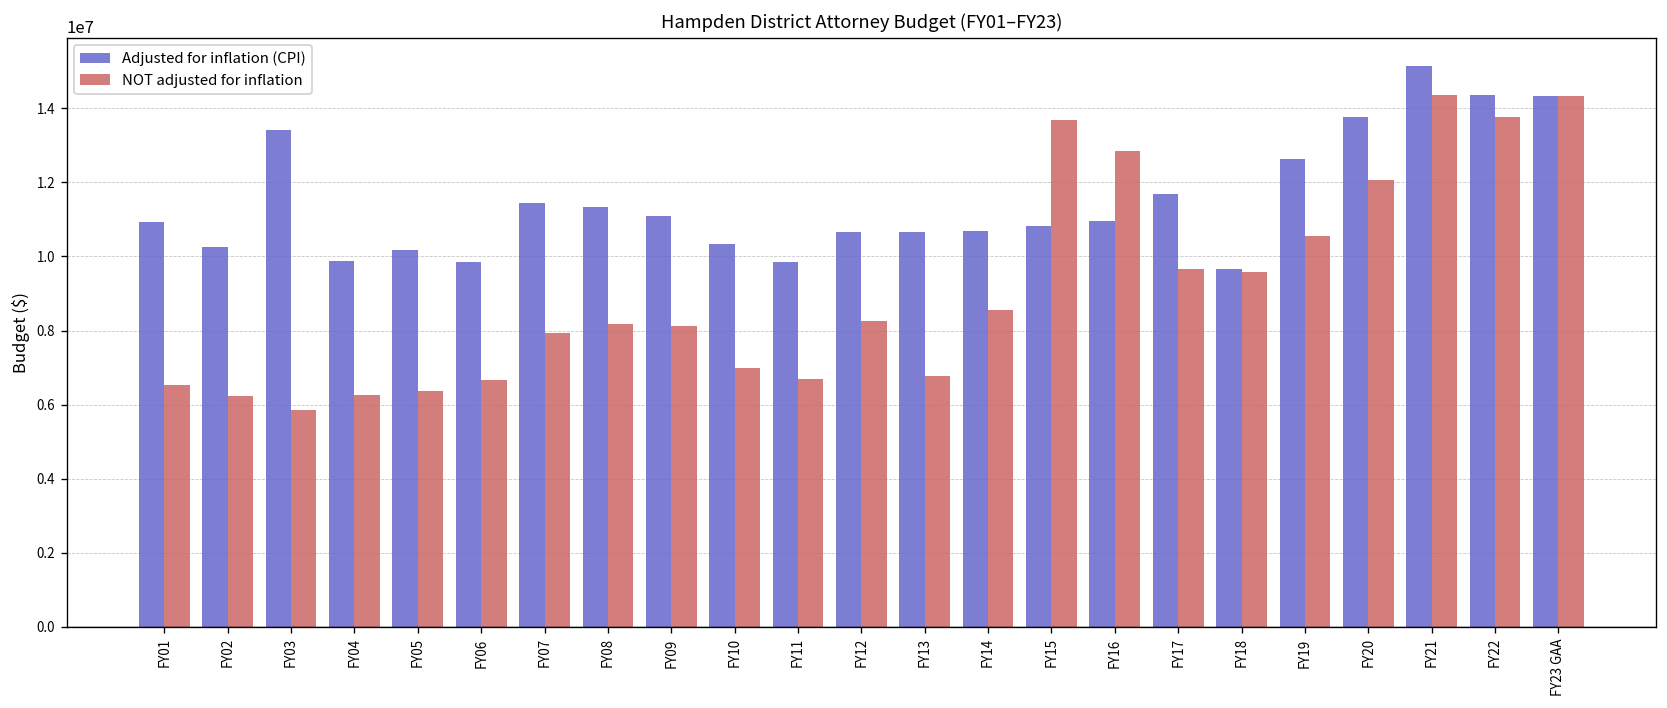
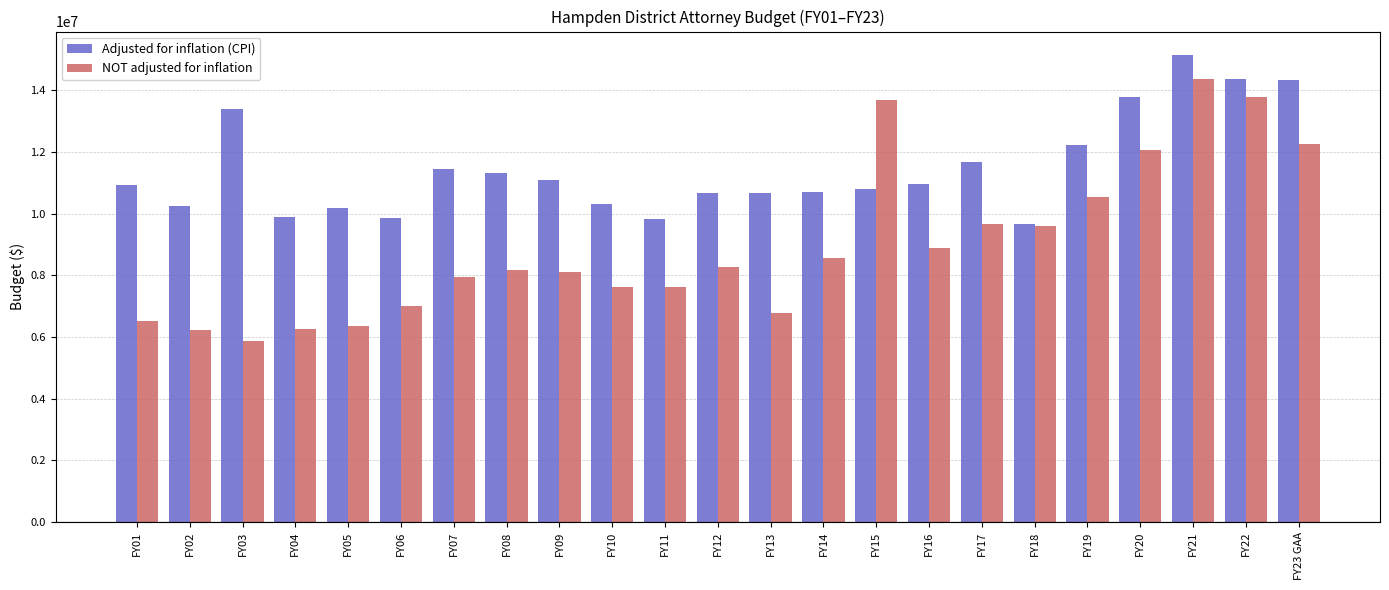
  {
    "Adjusted for inflation (CPI)": {
      "FY01": 10900000,
      "FY02": 10300000,
      "FY03": 13400000,
      "FY04": 9900000,
      "FY05": 10200000,
      "FY06": 9900000,
      "FY07": 11400000,
      "FY08": 11300000,
      "FY09": 11100000,
      "FY10": 10300000,
      "FY11": 9800000,
      "FY12": 10700000,
      "FY13": 10700000,
      "FY14": 10700000,
      "FY15": 10800000,
      "FY16": 11000000,
      "FY17": 11700000,
      "FY18": 9700000,
-     "FY19": 12600000,
+     "FY19": 12200000,
      "FY20": 13800000,
      "FY21": 15100000,
      "FY22": 14400000,
      "FY23 GAA": 14300000
    },
    "NOT adjusted for inflation": {
      "FY01": 6500000,
      "FY02": 6200000,
      "FY03": 5900000,
      "FY04": 6300000,
      "FY05": 6400000,
-     "FY06": 6700000,
+     "FY06": 7000000,
      "FY07": 7900000,
      "FY08": 8200000,
      "FY09": 8100000,
-     "FY10": 7000000,
-     "FY11": 6700000,
+     "FY10": 7600000,
+     "FY11": 7600000,
      "FY12": 8300000,
      "FY13": 6800000,
      "FY14": 8600000,
      "FY15": 13700000,
-     "FY16": 12900000,
+     "FY16": 8900000,
      "FY17": 9700000,
      "FY18": 9600000,
      "FY19": 10500000,
      "FY20": 12100000,
      "FY21": 14400000,
      "FY22": 13800000,
-     "FY23 GAA": 14300000
+     "FY23 GAA": 12300000
    }
  }
